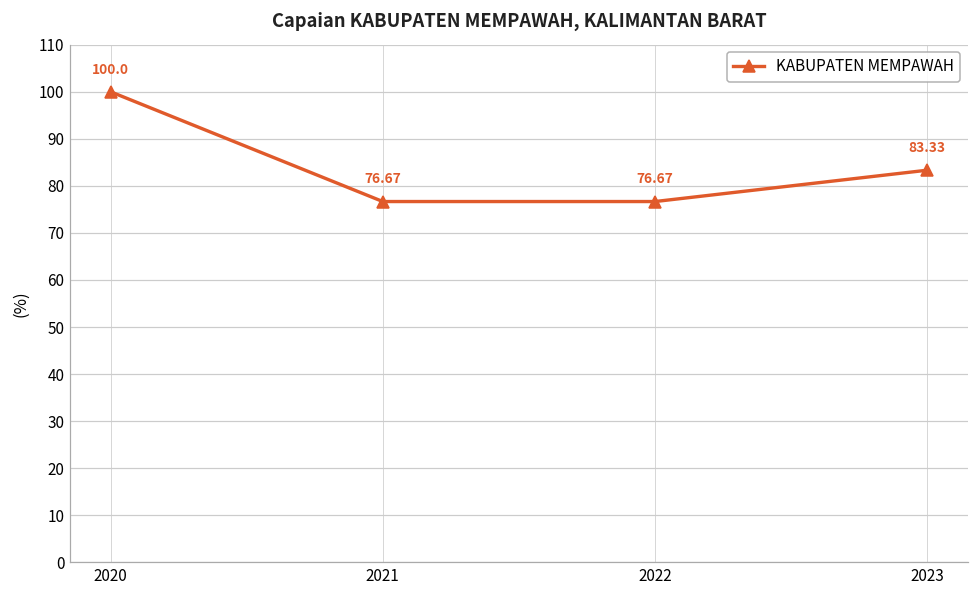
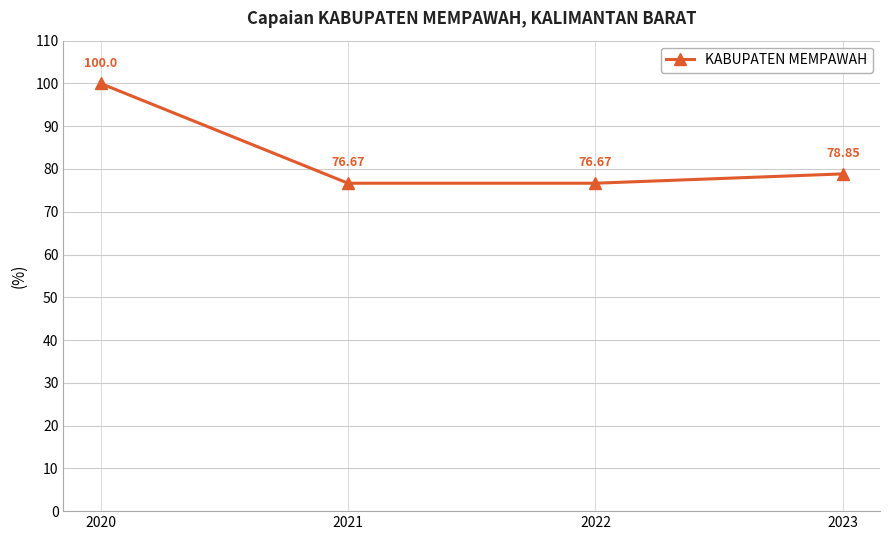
  {
    "2020": 100.0,
    "2021": 76.67,
    "2022": 76.67,
-   "2023": 83.33
+   "2023": 78.85
  }
